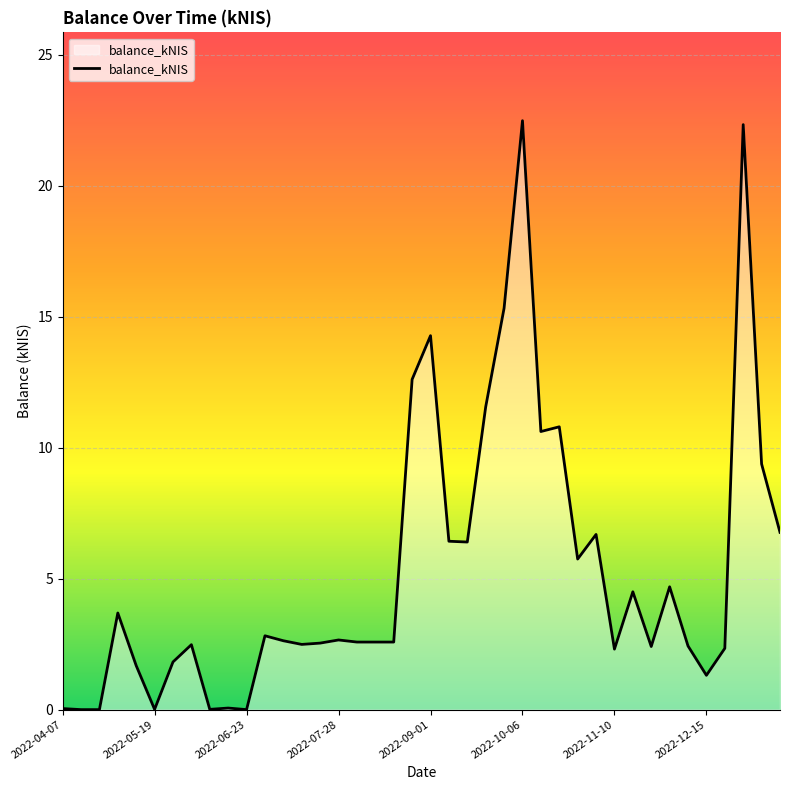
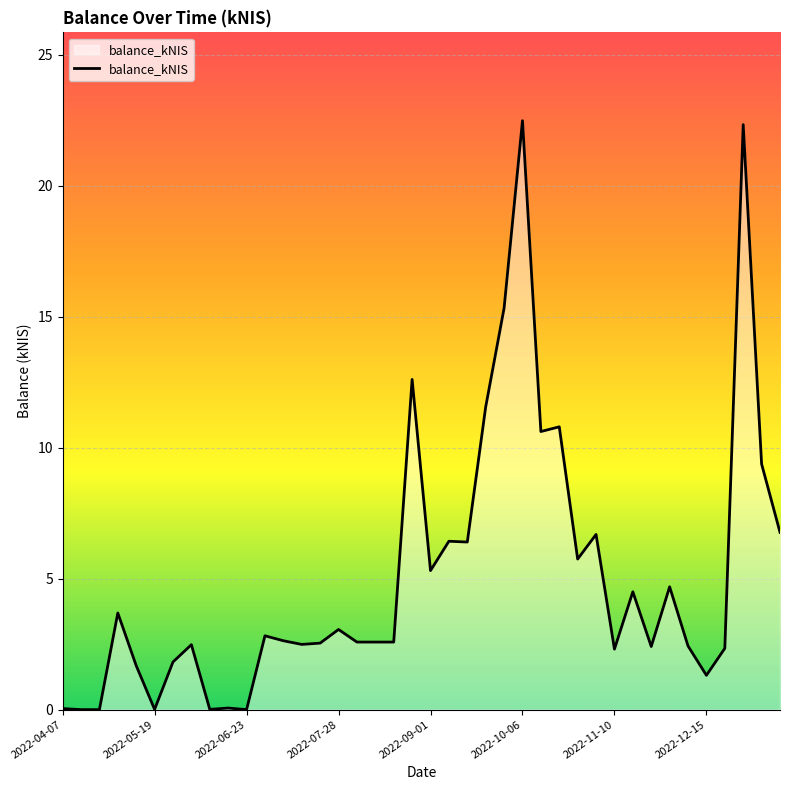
  {
    "2022-04-07": 0.0,
    "2022-05-19": 0.0,
    "2022-06-23": 0.0,
-   "2022-07-28": 2.7,
-   "2022-09-01": 14.3,
+   "2022-07-28": 3.1,
+   "2022-09-01": 5.3,
    "2022-10-06": 22.5,
    "2022-11-10": 2.3,
    "2022-12-15": 1.3
  }
